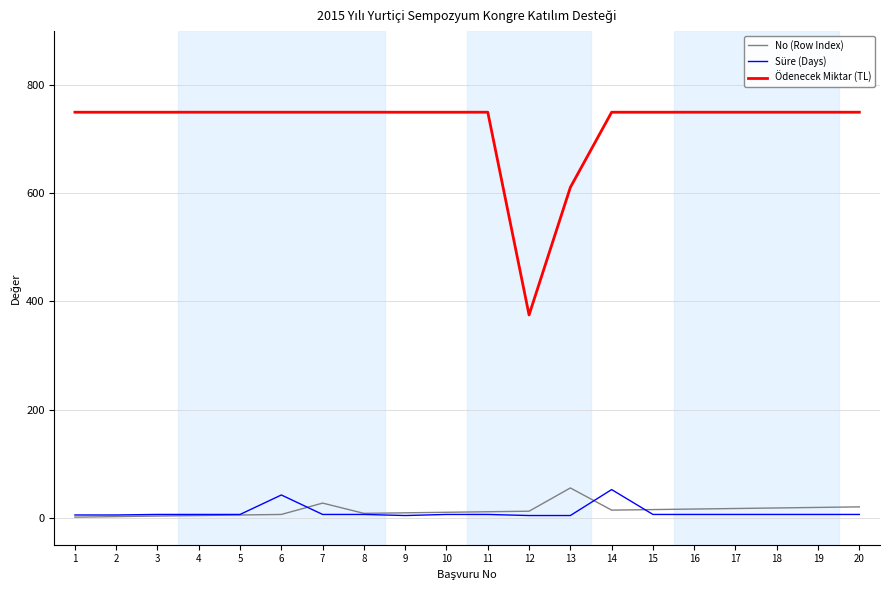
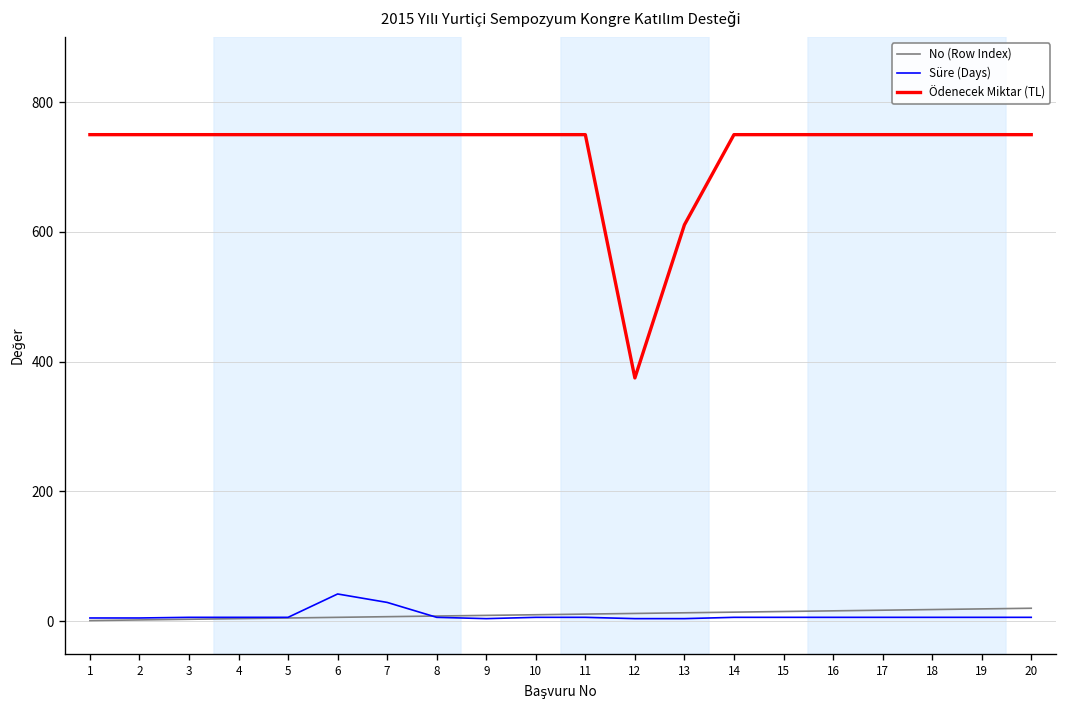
  {
    "No (Row Index)": {
      "6": 10,
-     "7": 30,
+     "7": 10,
      "9": 10,
      "11": 10,
      "12": 10,
-     "13": 60,
+     "13": 10,
      "14": 10,
      "15": 20,
      "16": 20,
      "17": 20,
      "18": 20,
      "19": 20,
      "20": 20
    },
    "Süre (Days)": {
      "6": 40,
-     "7": 10,
+     "7": 30,
      "9": 0,
      "11": 10,
      "12": 0,
      "13": 0,
-     "14": 50,
+     "14": 10,
      "15": 10,
      "16": 10,
      "17": 10,
      "18": 10,
      "19": 10,
      "20": 10
    },
    "Ödenecek Miktar (TL)": {
      "1": 750,
      "2": 750,
      "3": 750,
      "4": 750,
      "5": 750,
      "6": 750,
      "7": 750,
      "8": 750,
      "9": 750,
      "10": 750,
      "11": 750,
      "12": 380,
      "13": 610,
      "14": 750,
      "15": 750,
      "16": 750,
      "17": 750,
      "18": 750,
      "19": 750,
      "20": 750
    }
  }
